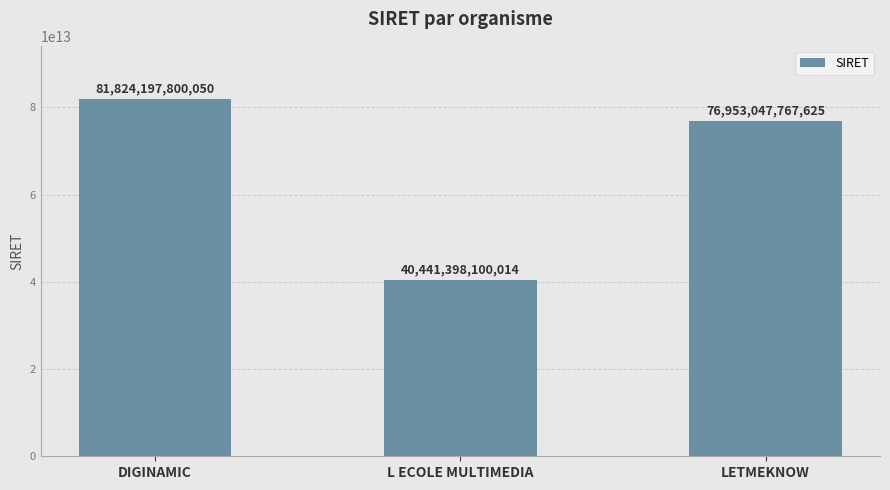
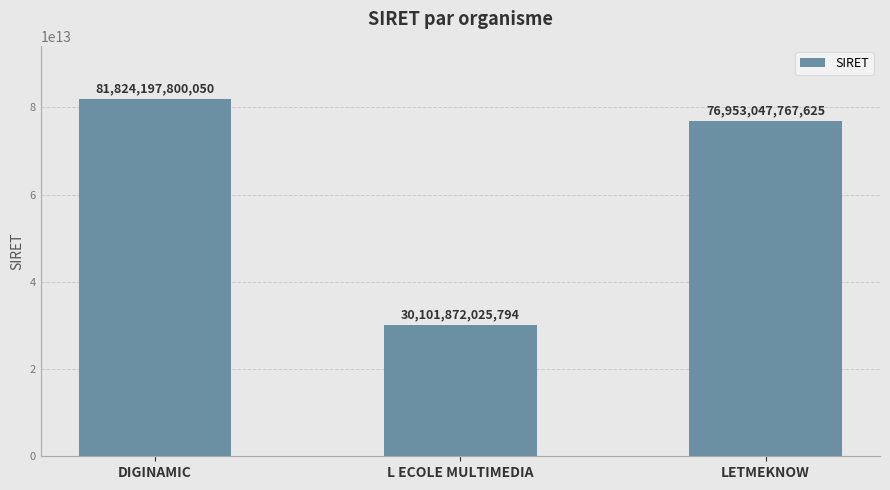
  {
    "DIGINAMIC": "81,824,197,800,050",
-   "L ECOLE MULTIMEDIA": "40,441,398,100,014",
+   "L ECOLE MULTIMEDIA": "30,101,872,025,794",
    "LETMEKNOW": "76,953,047,767,625"
  }
